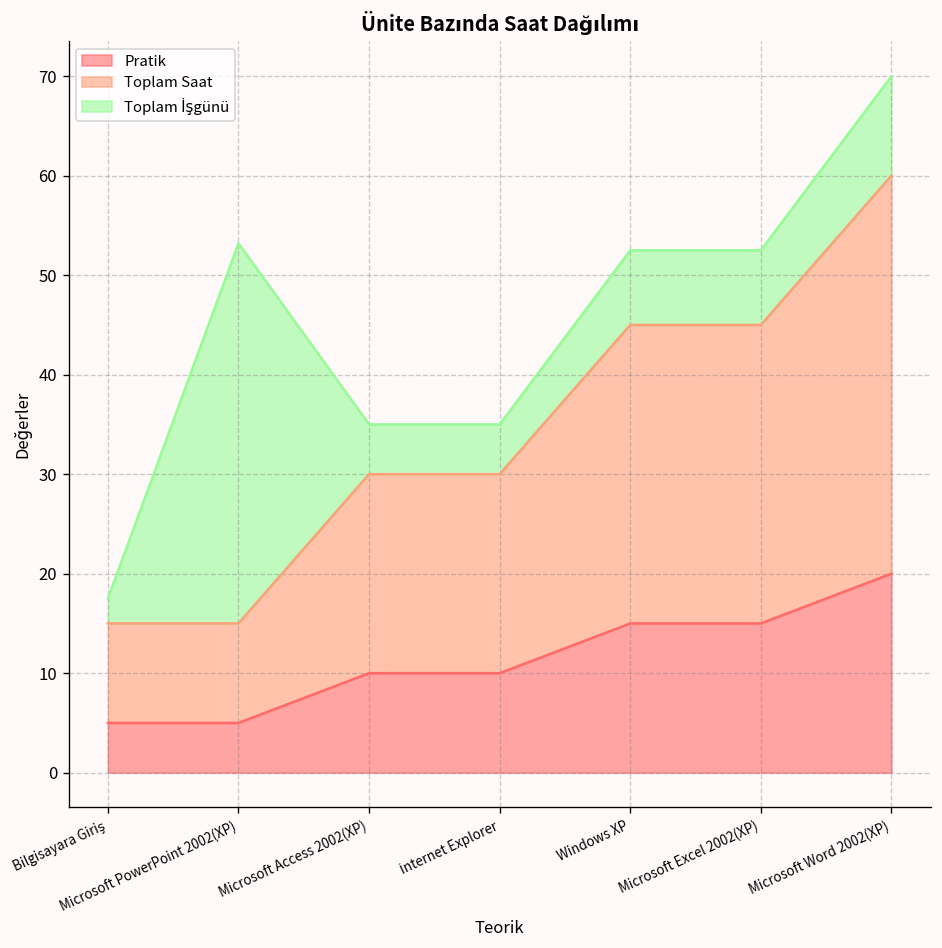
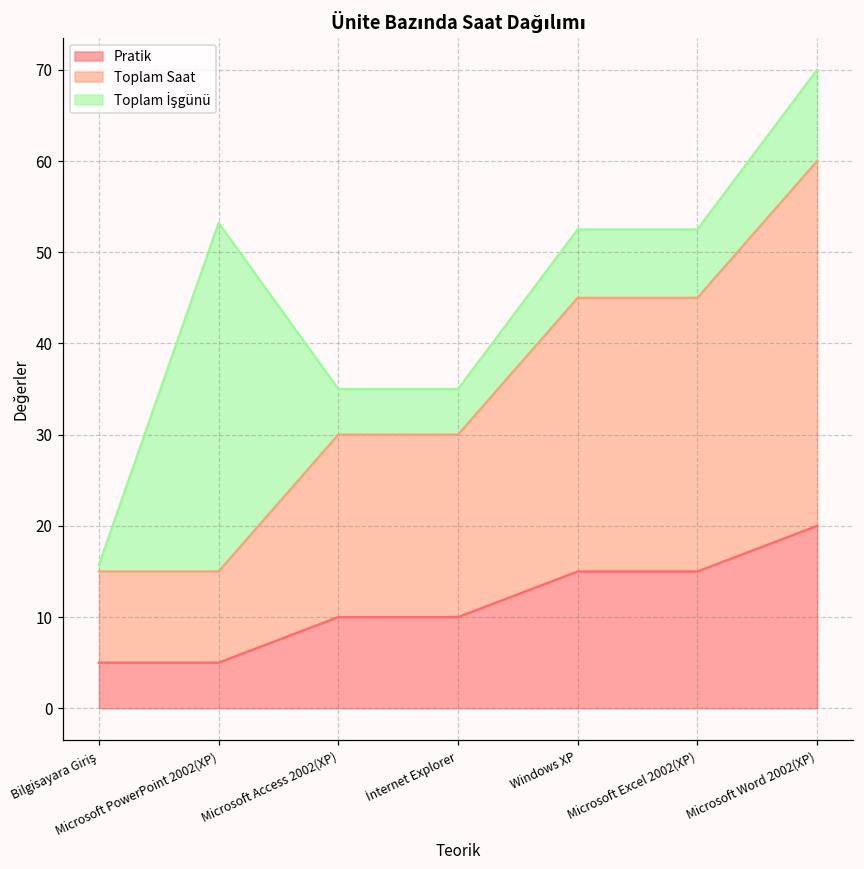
  {
    "Toplam İşgünü": {
-     "Bilgisayara Giriş": 3,
+     "Bilgisayara Giriş": 1,
      "Microsoft PowerPoint 2002(XP)": 38,
      "Microsoft Access 2002(XP)": 5,
      "İnternet Explorer": 5,
      "Windows XP": 8,
      "Microsoft Excel 2002(XP)": 8,
      "Microsoft Word 2002(XP)": 10
    }
  }
